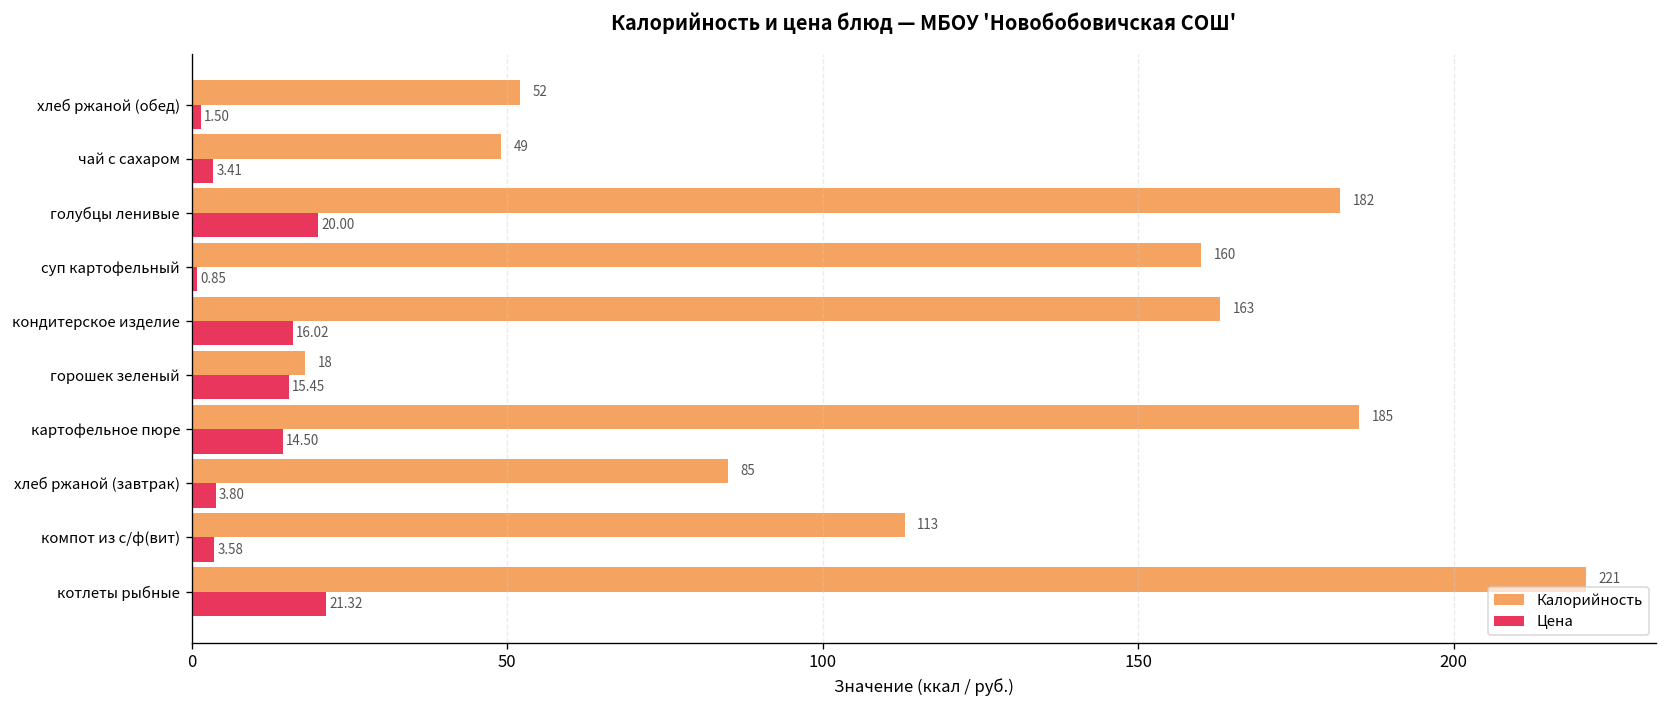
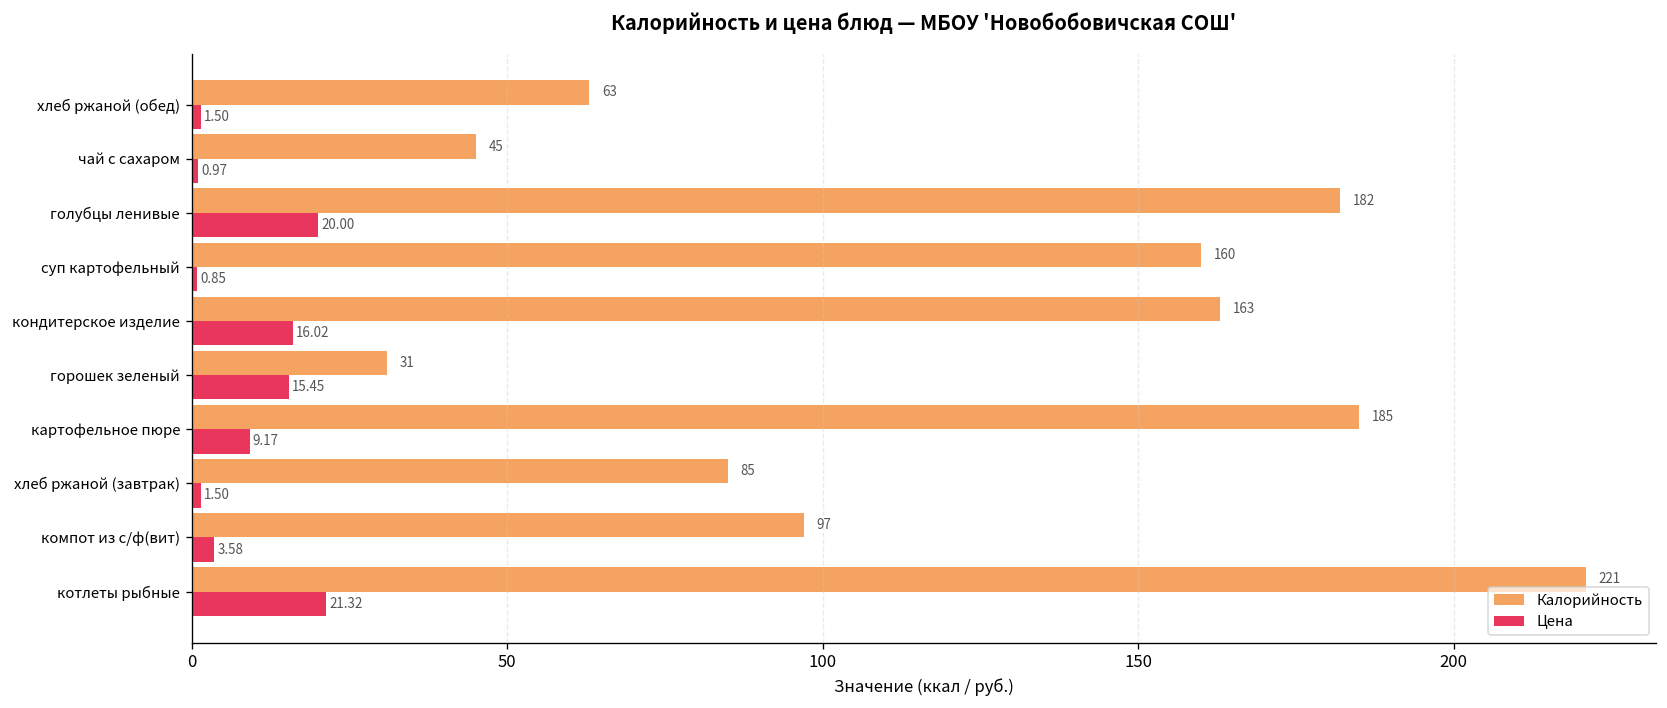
  {
    "Калорийность": {
-     "хлеб ржаной (обед)": 52,
-     "чай с сахаром": 49,
+     "хлеб ржаной (обед)": 63,
+     "чай с сахаром": 45,
      "голубцы ленивые": 182,
      "суп картофельный": 160,
      "кондитерское изделие": 163,
-     "горошек зеленый": 18,
+     "горошек зеленый": 31,
      "картофельное пюре": 185,
      "хлеб ржаной (завтрак)": 85,
-     "компот из с/ф(вит)": 113
+     "компот из с/ф(вит)": 97
    },
    "Цена": {
      "хлеб ржаной (обед)": 1.50,
-     "чай с сахаром": 3.41,
+     "чай с сахаром": 0.97,
      "голубцы ленивые": 20.00,
      "суп картофельный": 0.85,
      "кондитерское изделие": 16.02,
      "горошек зеленый": 15.45,
-     "картофельное пюре": 14.50,
-     "хлеб ржаной (завтрак)": 3.80,
+     "картофельное пюре": 9.17,
+     "хлеб ржаной (завтрак)": 1.50,
      "компот из с/ф(вит)": 3.58,
      "котлеты рыбные": 21.32
    }
  }
